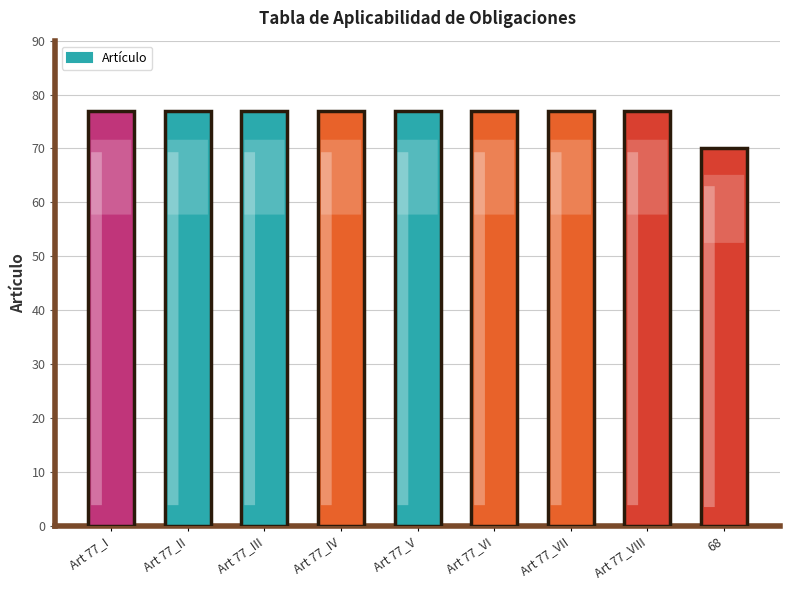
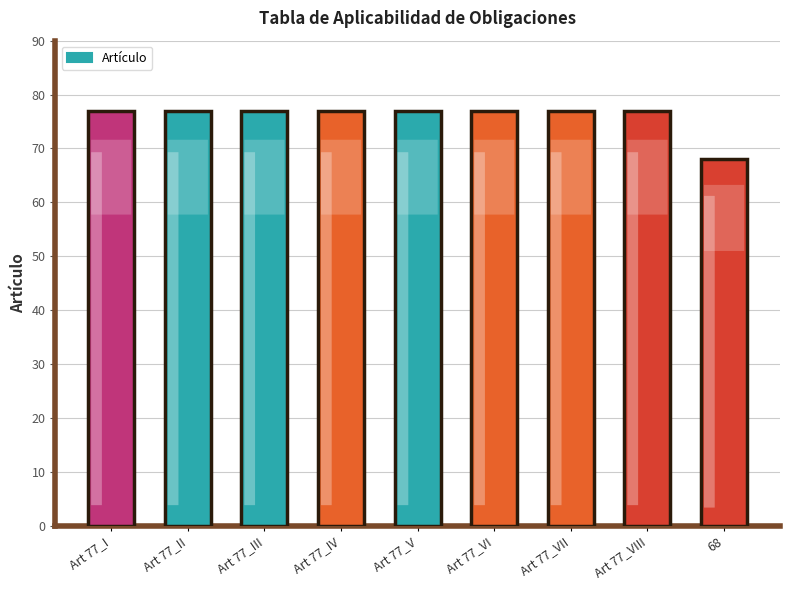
  {
    "Art 77_I": 77,
    "Art 77_II": 77,
    "Art 77_III": 77,
    "Art 77_IV": 77,
    "Art 77_V": 77,
    "Art 77_VI": 77,
    "Art 77_VII": 77,
    "Art 77_VIII": 77,
-   "68": 70
+   "68": 68
  }
